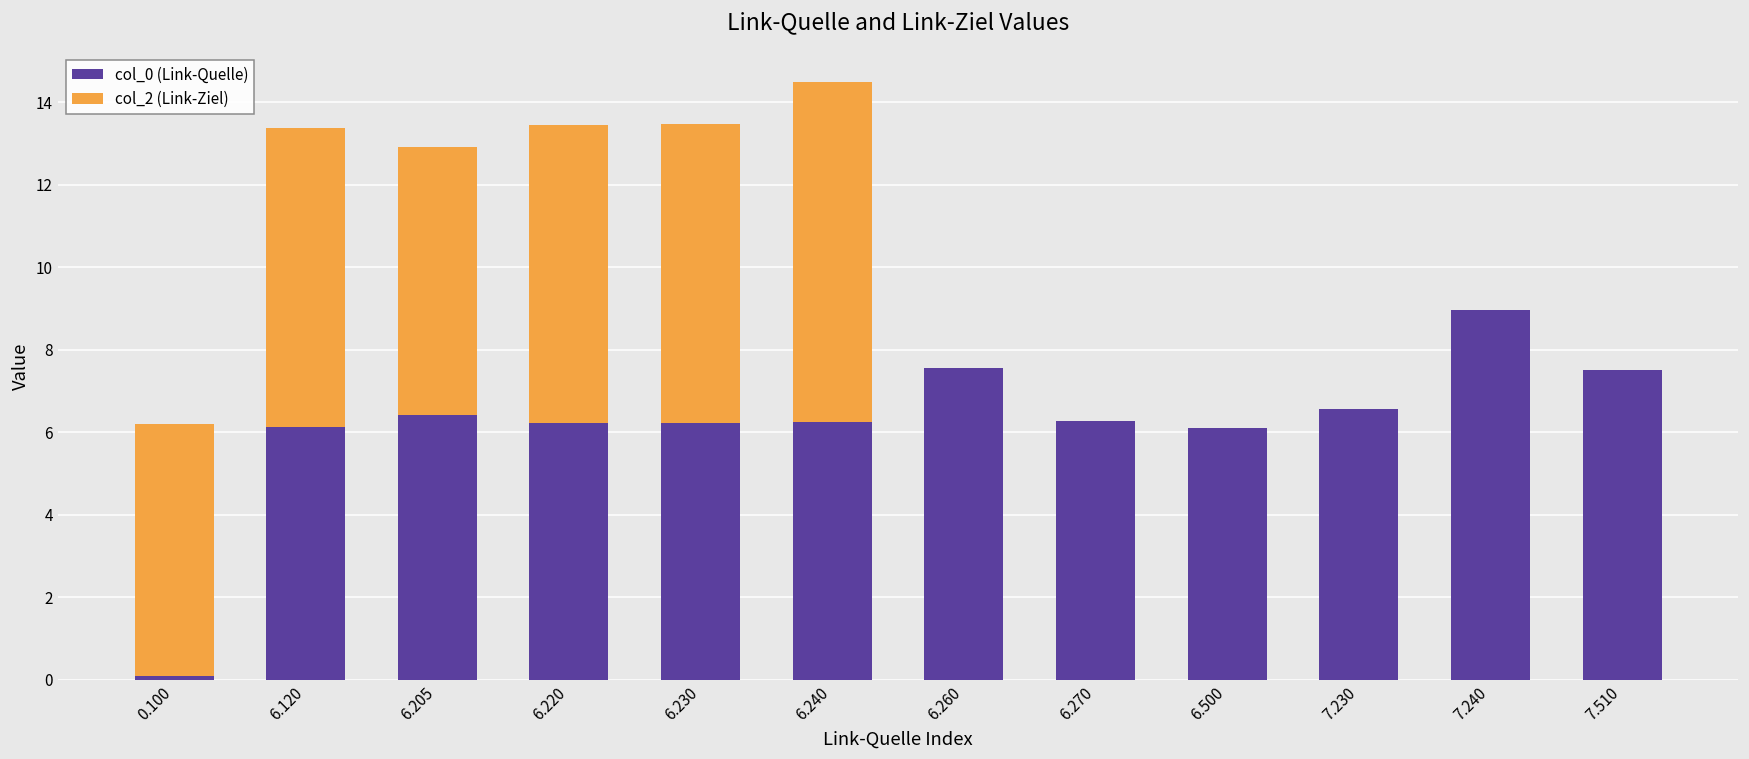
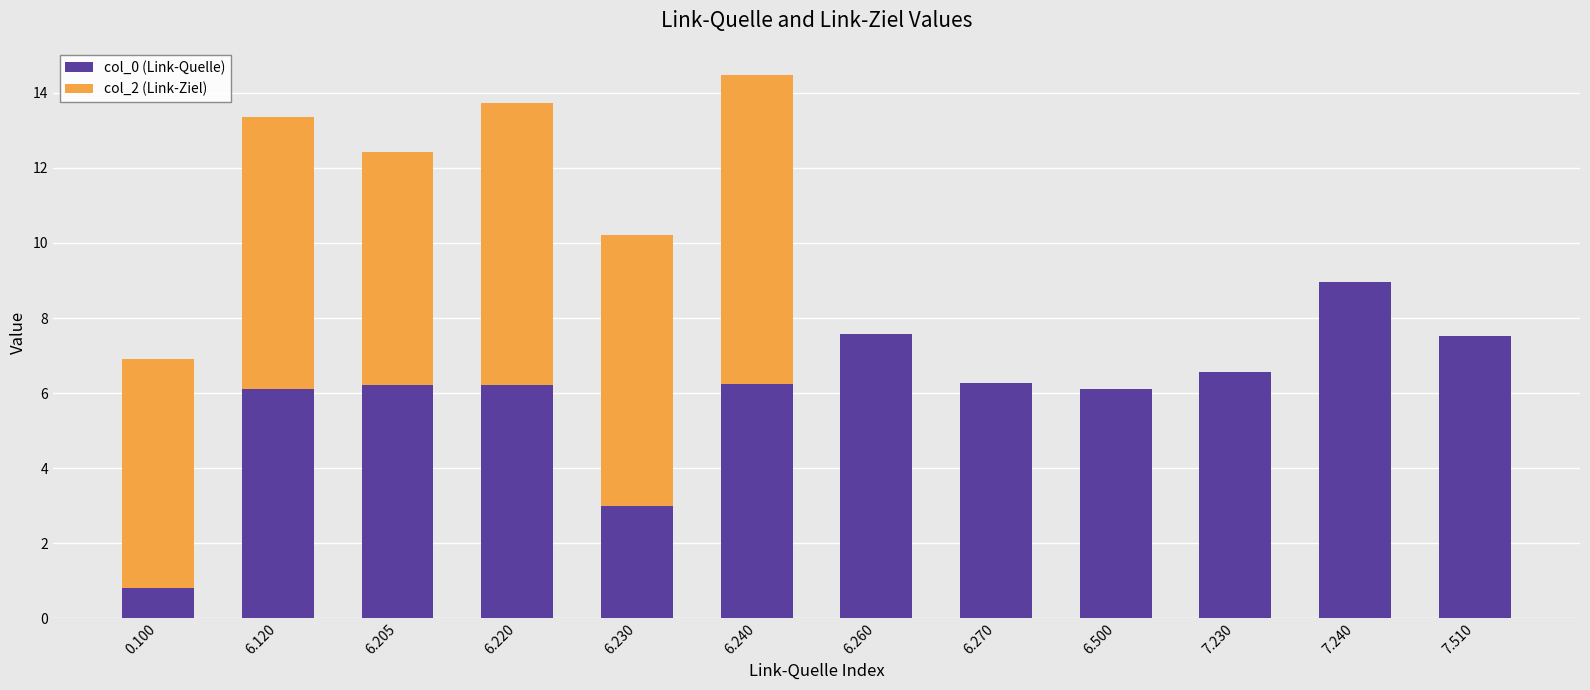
  {
    "col_0 (Link-Quelle)": {
-     "0.100": 0.1,
+     "0.100": 0.8,
      "6.120": 6.1,
-     "6.205": 6.4,
+     "6.205": 6.2,
      "6.220": 6.2,
-     "6.230": 6.2,
+     "6.230": 3.0,
      "6.240": 6.2,
      "6.260": 7.6,
      "6.270": 6.3,
      "6.500": 6.1,
      "7.230": 6.6,
      "7.240": 9.0,
      "7.510": 7.5
    },
    "col_2 (Link-Ziel)": {
      "0.100": 6.1,
      "6.120": 7.2,
-     "6.205": 6.5,
-     "6.220": 7.2,
+     "6.205": 6.2,
+     "6.220": 7.5,
      "6.230": 7.2,
      "6.240": 8.2,
      "6.260": 0.0,
      "6.270": 0.0,
      "6.500": 0.0,
      "7.230": 0.0,
      "7.240": 0.0,
      "7.510": 0.0
    }
  }
